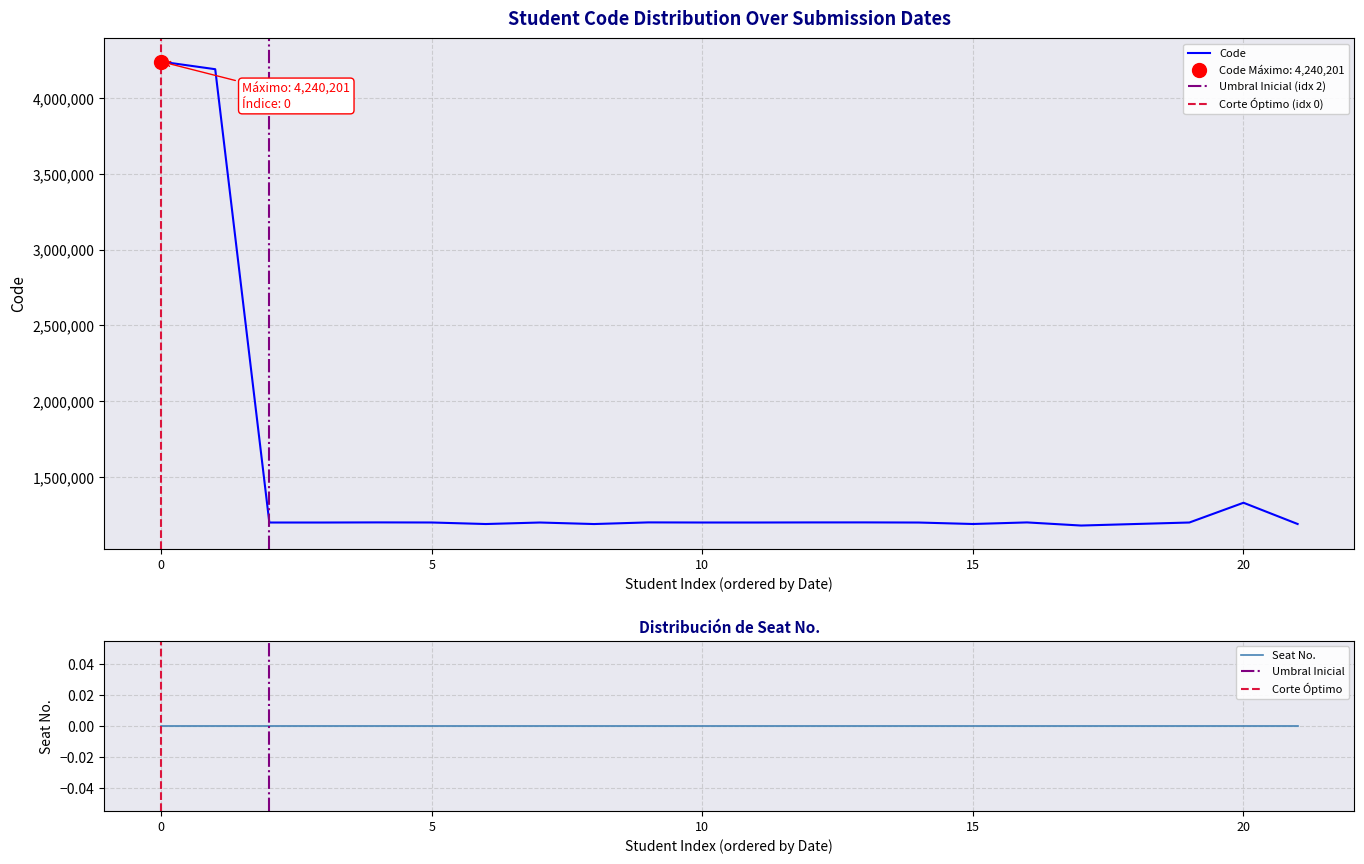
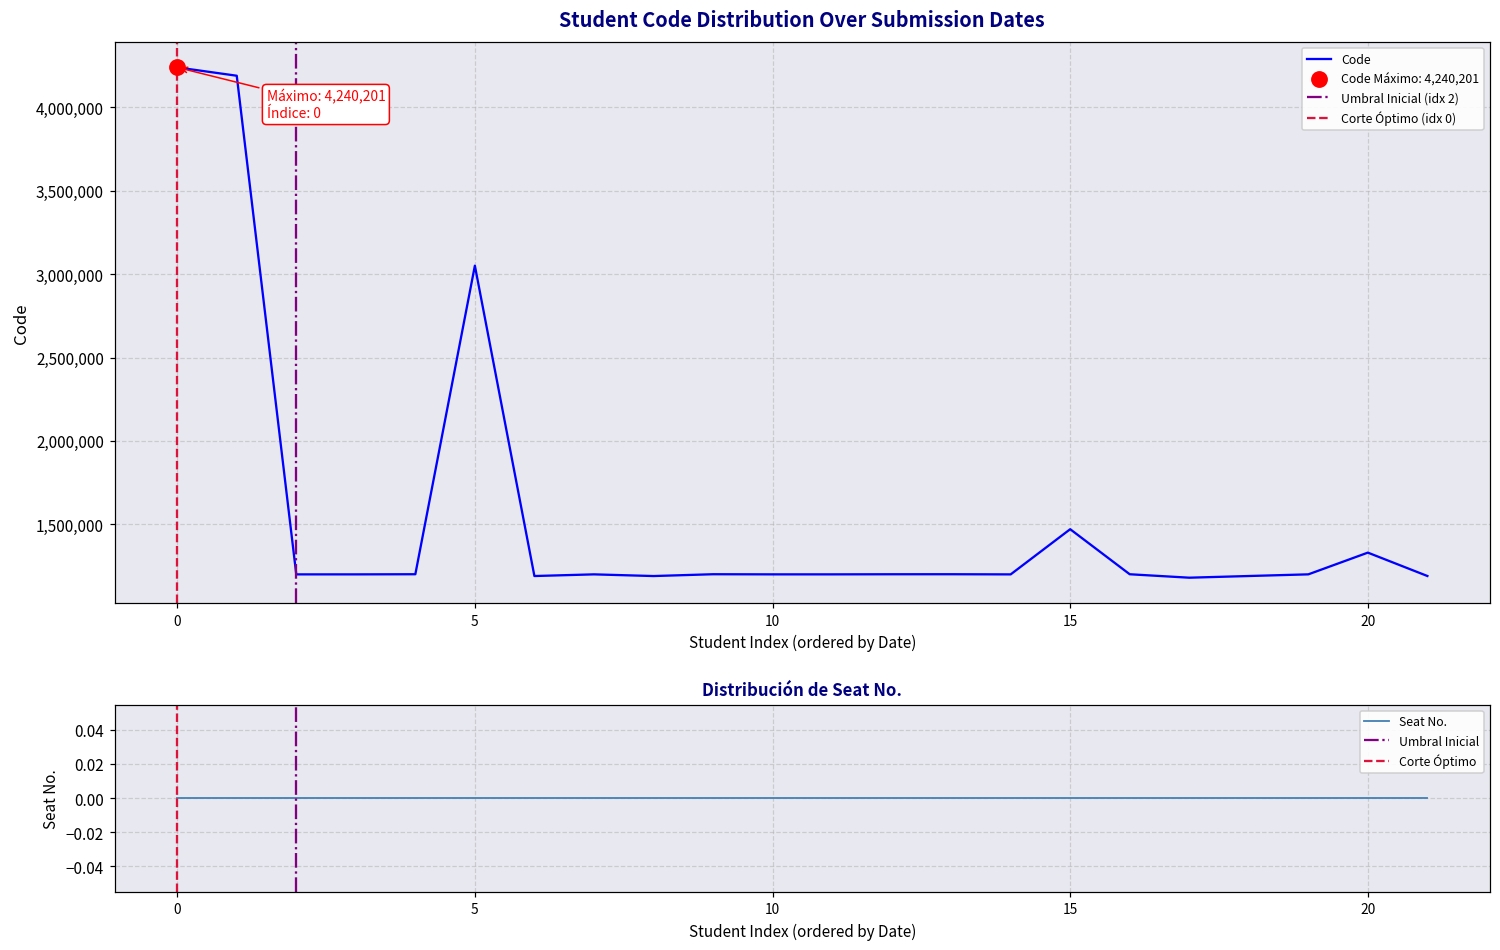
  {
    "Student Code Distribution Over Submission Dates": {
      "Code": {
-       "5": "1,200,000",
+       "5": "3,050,000",
        "10": "1,200,000",
-       "15": "1,190,000",
+       "15": "1,470,000",
        "20": "1,330,000"
      }
    },
    "Distribución de Seat No.": {
      "0": "0.000",
      "5": "0.000",
      "10": "0.000",
      "15": "0.000",
      "20": "0.000"
    }
  }
